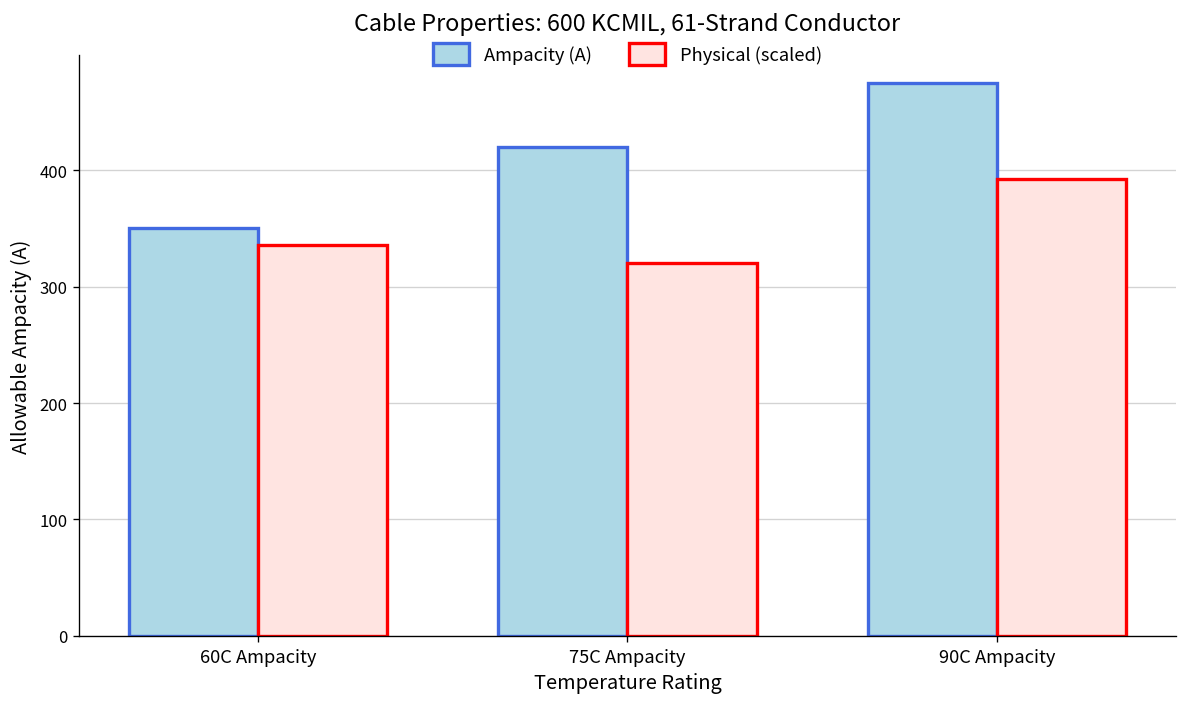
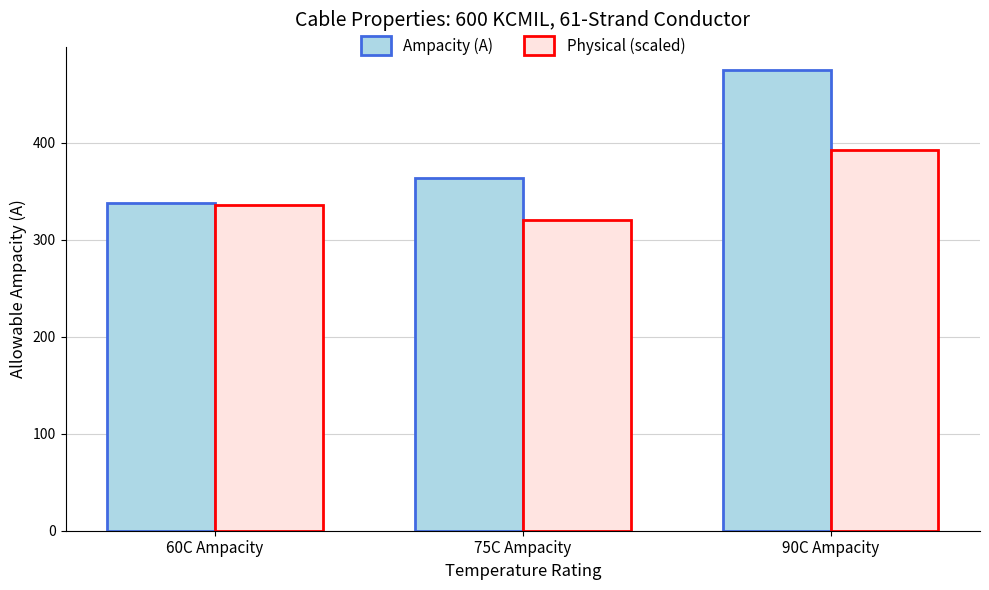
  {
    "Ampacity (A)": {
-     "60C Ampacity": 350,
-     "75C Ampacity": 420,
+     "60C Ampacity": 340,
+     "75C Ampacity": 360,
      "90C Ampacity": 480
    },
    "Physical (scaled)": {
      "60C Ampacity": 340,
      "75C Ampacity": 320,
      "90C Ampacity": 390
    }
  }
